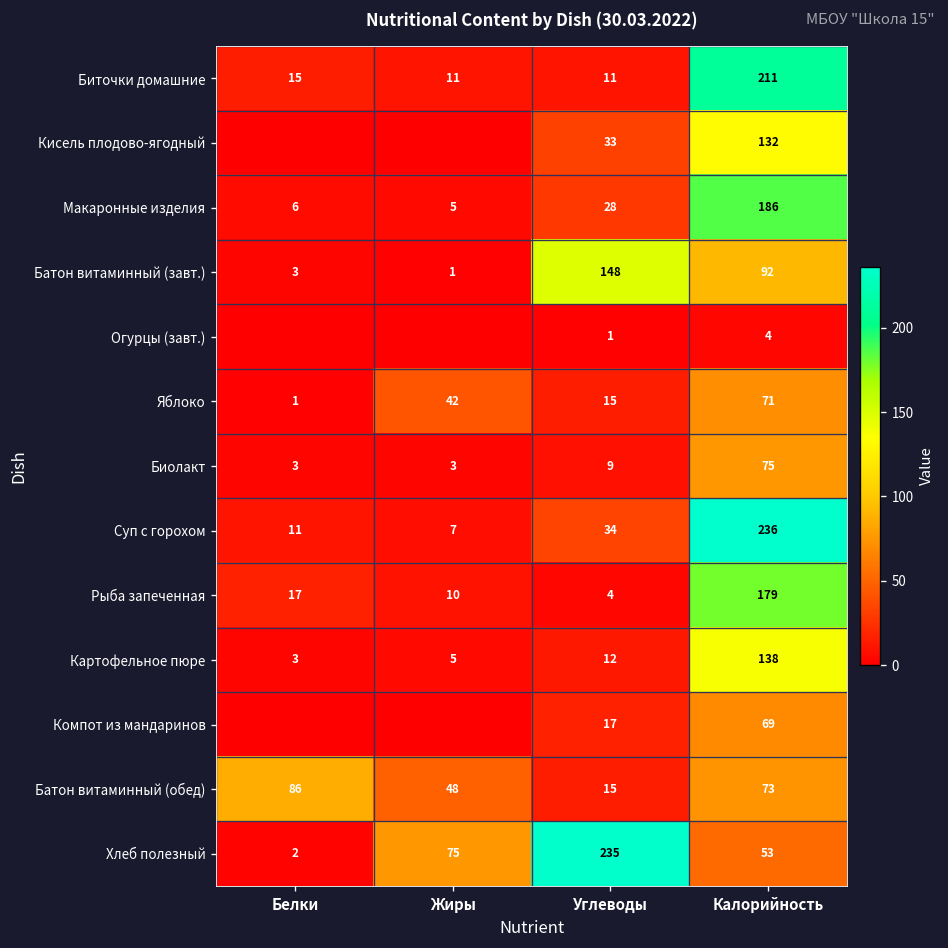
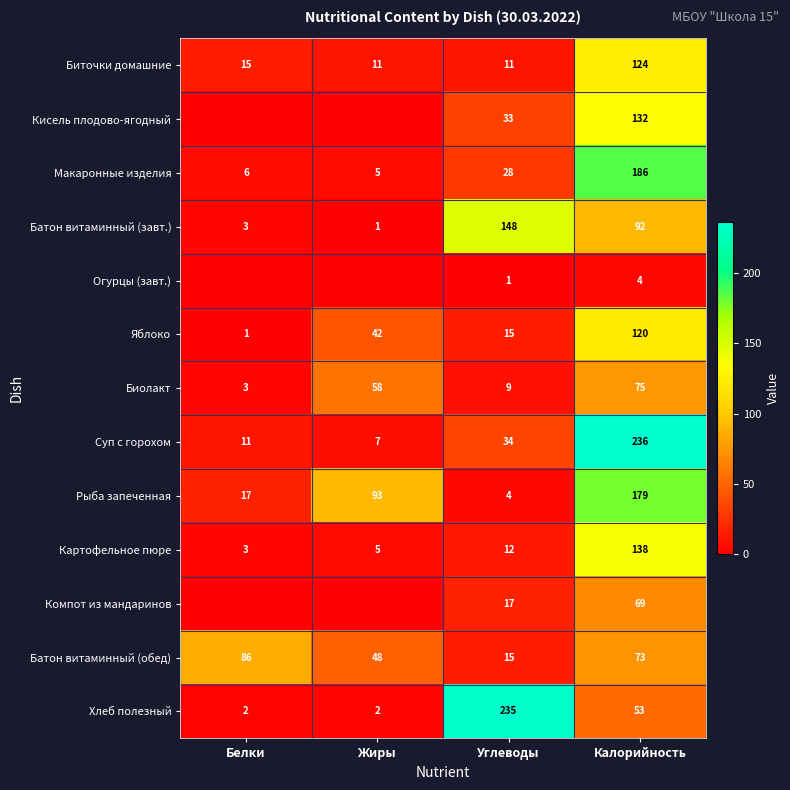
  {
    "Биточки домашние": {
      "Белки": 15,
      "Жиры": 11,
      "Углеводы": 11,
-     "Калорийность": 211
+     "Калорийность": 124
    },
    "Кисель плодово-ягодный": {
      "Углеводы": 33,
      "Калорийность": 132
    },
    "Макаронные изделия": {
      "Белки": 6,
      "Жиры": 5,
      "Углеводы": 28,
      "Калорийность": 186
    },
    "Батон витаминный (завт.)": {
      "Белки": 3,
      "Жиры": 1,
      "Углеводы": 148,
      "Калорийность": 92
    },
    "Огурцы (завт.)": {
      "Углеводы": 1,
      "Калорийность": 4
    },
    "Яблоко": {
      "Белки": 1,
      "Жиры": 42,
      "Углеводы": 15,
-     "Калорийность": 71
+     "Калорийность": 120
    },
    "Биолакт": {
      "Белки": 3,
-     "Жиры": 3,
+     "Жиры": 58,
      "Углеводы": 9,
      "Калорийность": 75
    },
    "Суп с горохом": {
      "Белки": 11,
      "Жиры": 7,
      "Углеводы": 34,
      "Калорийность": 236
    },
    "Рыба запеченная": {
      "Белки": 17,
-     "Жиры": 10,
+     "Жиры": 93,
      "Углеводы": 4,
      "Калорийность": 179
    },
    "Картофельное пюре": {
      "Белки": 3,
      "Жиры": 5,
      "Углеводы": 12,
      "Калорийность": 138
    },
    "Компот из мандаринов": {
      "Углеводы": 17,
      "Калорийность": 69
    },
    "Батон витаминный (обед)": {
      "Белки": 86,
      "Жиры": 48,
      "Углеводы": 15,
      "Калорийность": 73
    },
    "Хлеб полезный": {
      "Белки": 2,
-     "Жиры": 75,
+     "Жиры": 2,
      "Углеводы": 235,
      "Калорийность": 53
    }
  }
